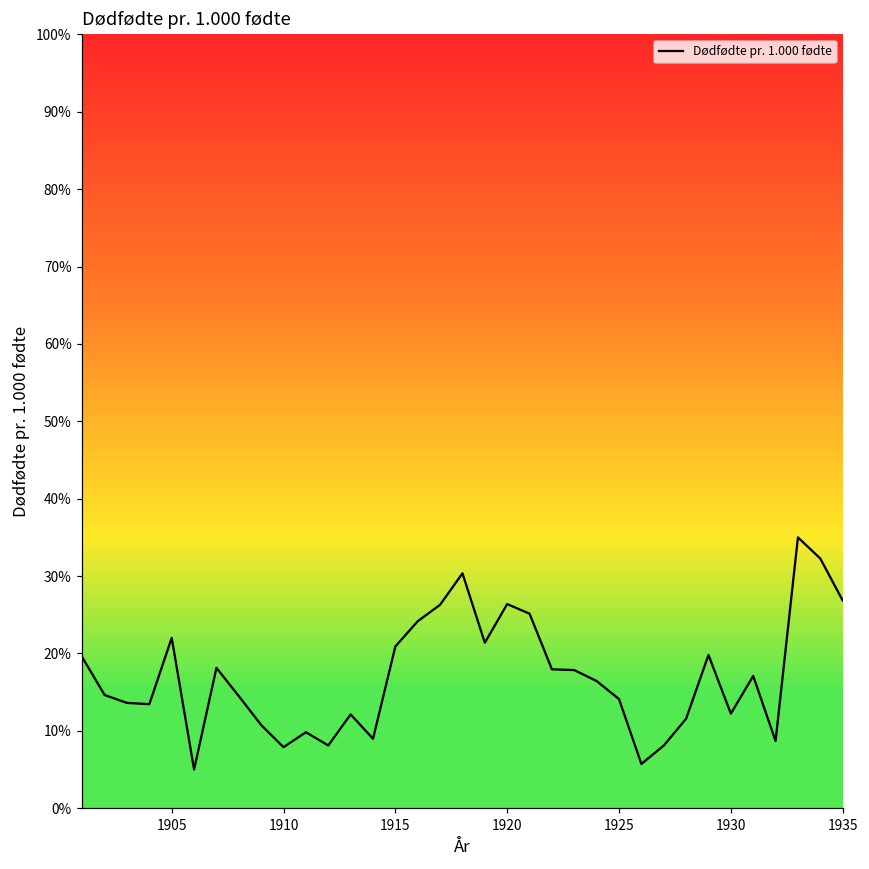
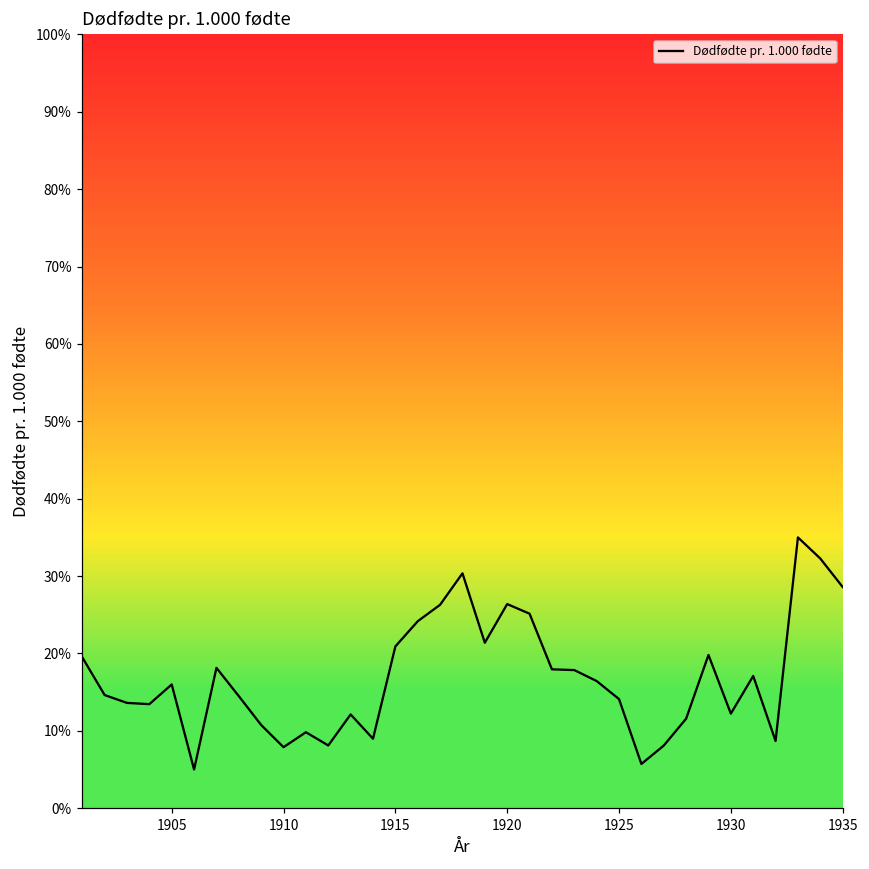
  {
-   "1905": "22%",
+   "1905": "16%",
    "1910": "8%",
    "1915": "21%",
    "1920": "26%",
    "1925": "14%",
    "1930": "12%",
-   "1935": "27%"
+   "1935": "29%"
  }
